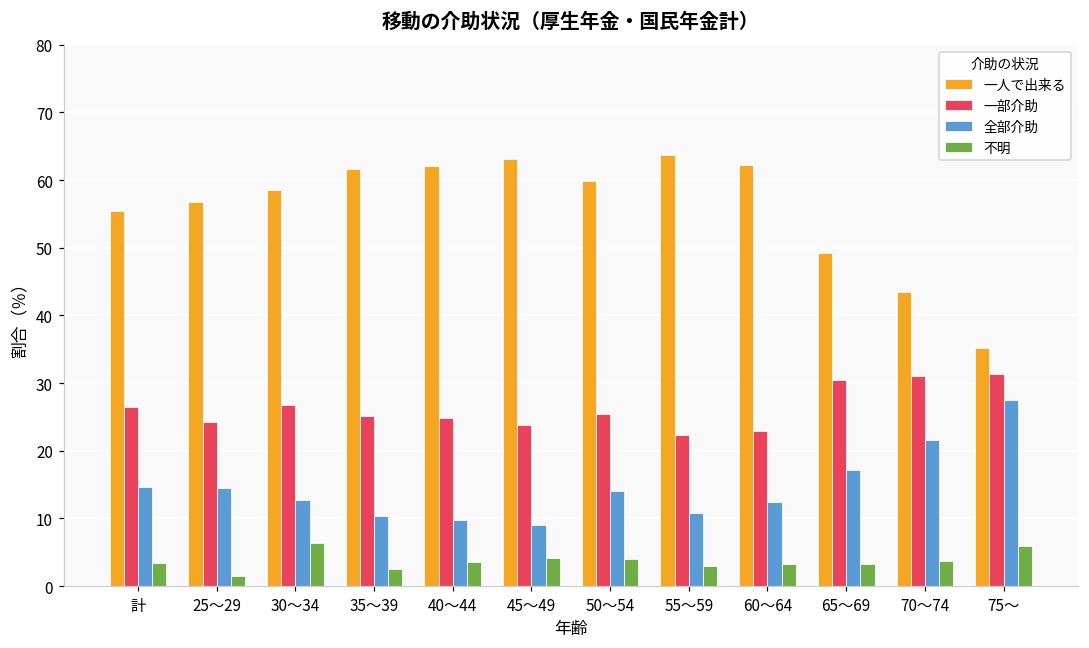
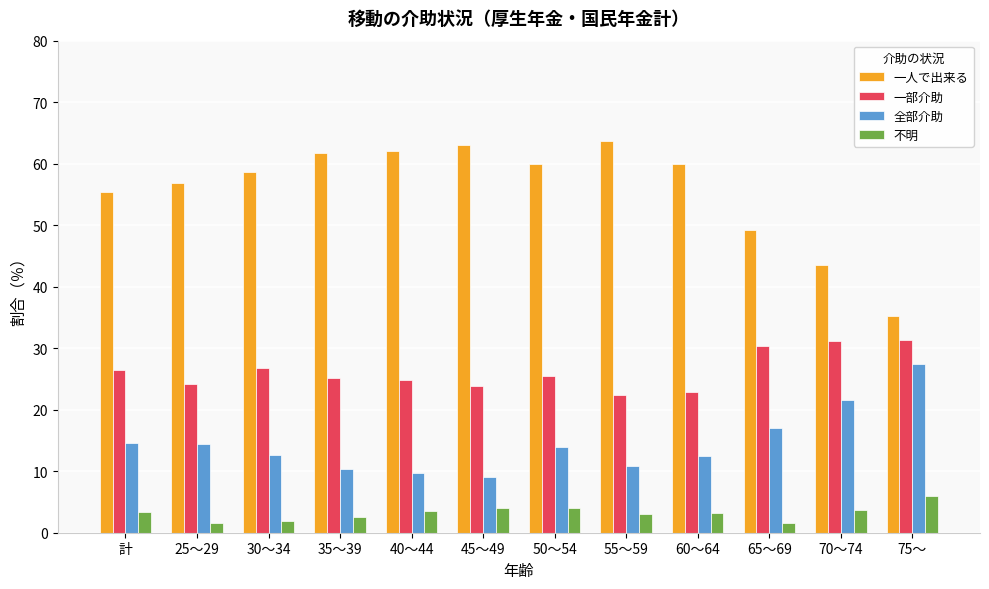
  {
    "一人で出来る": {
      "計": 55,
      "25～29": 57,
      "30～34": 59,
      "35～39": 62,
      "40～44": 62,
      "45～49": 63,
      "50～54": 60,
      "55～59": 64,
-     "60～64": 62,
+     "60～64": 60,
      "65～69": 49,
      "70～74": 44,
      "75～": 35
    },
    "一部介助": {
      "計": 27,
      "25～29": 24,
      "30～34": 27,
      "35～39": 25,
      "40～44": 25,
      "45～49": 24,
      "50～54": 26,
      "55～59": 22,
      "60～64": 23,
      "65～69": 30,
      "70～74": 31,
      "75～": 31
    },
    "全部介助": {
      "計": 15,
      "25～29": 15,
      "30～34": 13,
      "35～39": 10,
      "40～44": 10,
      "45～49": 9,
      "50～54": 14,
      "55～59": 11,
      "60～64": 12,
      "65～69": 17,
      "70～74": 22,
      "75～": 28
    },
    "不明": {
      "計": 3,
      "25～29": 2,
-     "30～34": 6,
+     "30～34": 2,
      "35～39": 3,
      "40～44": 4,
      "45～49": 4,
      "50～54": 4,
      "55～59": 3,
      "60～64": 3,
-     "65～69": 3,
+     "65～69": 2,
      "70～74": 4,
      "75～": 6
    }
  }
